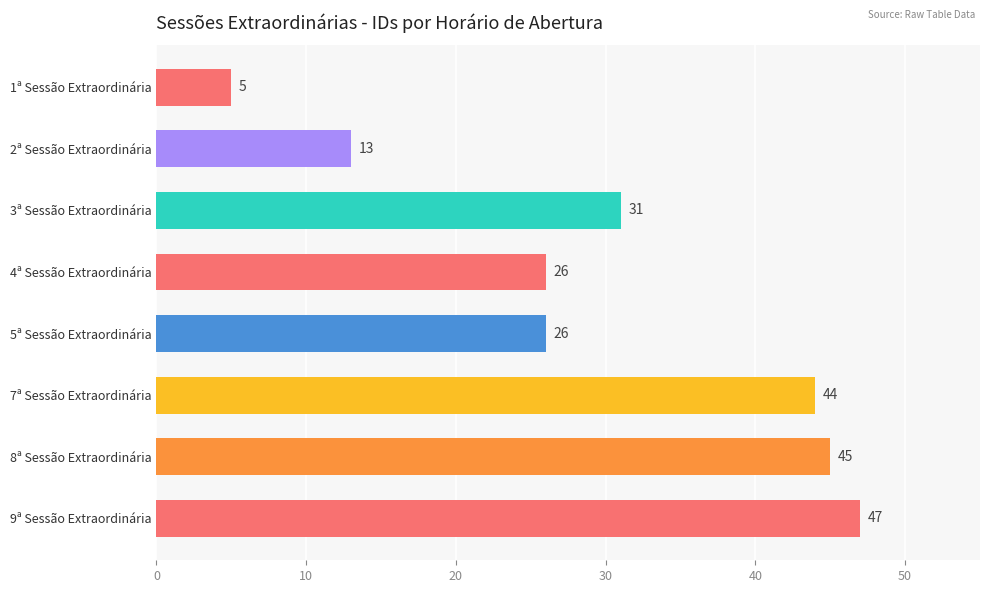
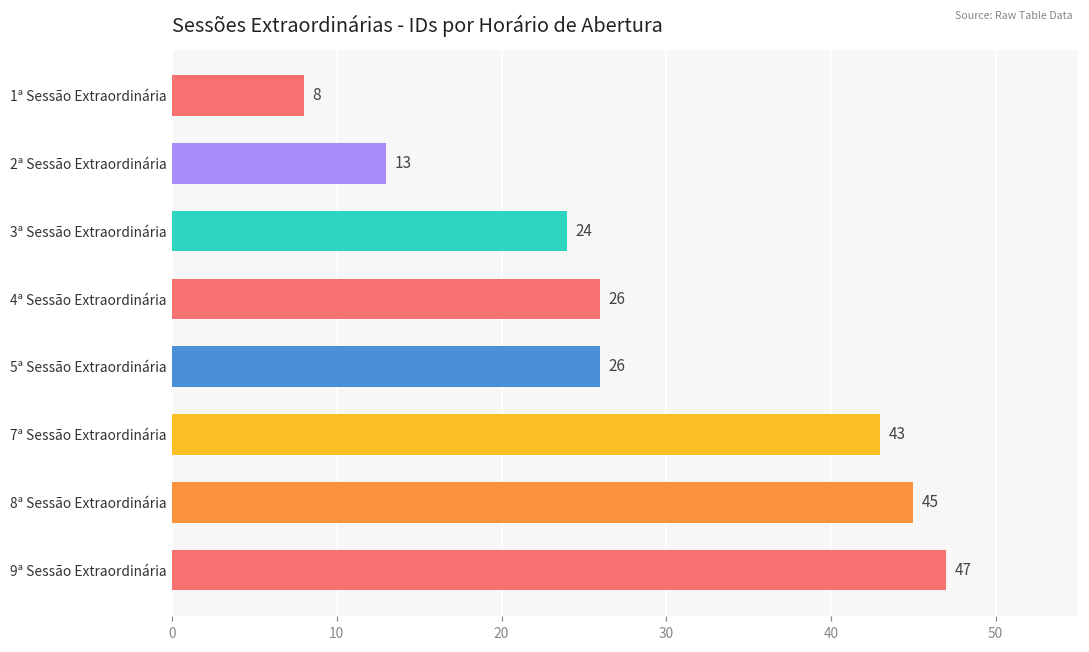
  {
-   "1ª Sessão Extraordinária": 5,
+   "1ª Sessão Extraordinária": 8,
    "2ª Sessão Extraordinária": 13,
-   "3ª Sessão Extraordinária": 31,
+   "3ª Sessão Extraordinária": 24,
    "4ª Sessão Extraordinária": 26,
    "5ª Sessão Extraordinária": 26,
-   "7ª Sessão Extraordinária": 44,
+   "7ª Sessão Extraordinária": 43,
    "8ª Sessão Extraordinária": 45,
    "9ª Sessão Extraordinária": 47
  }
